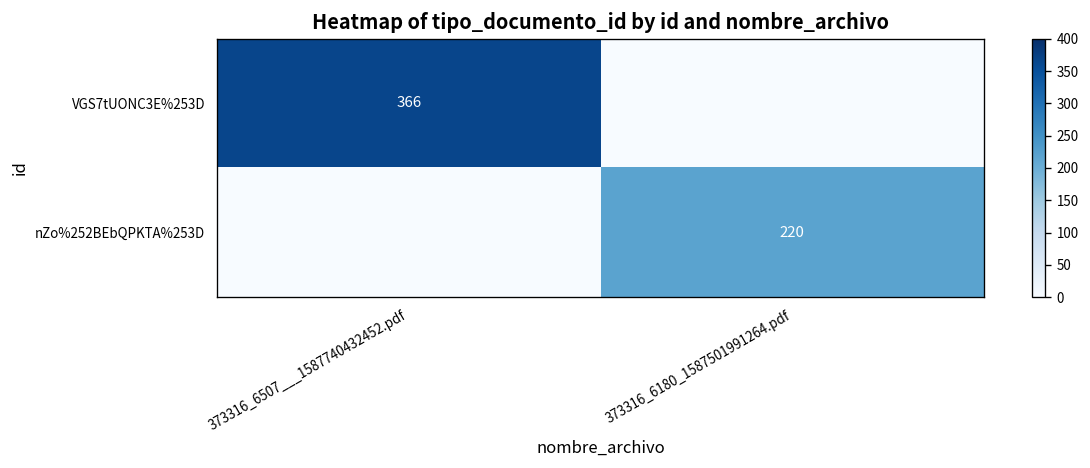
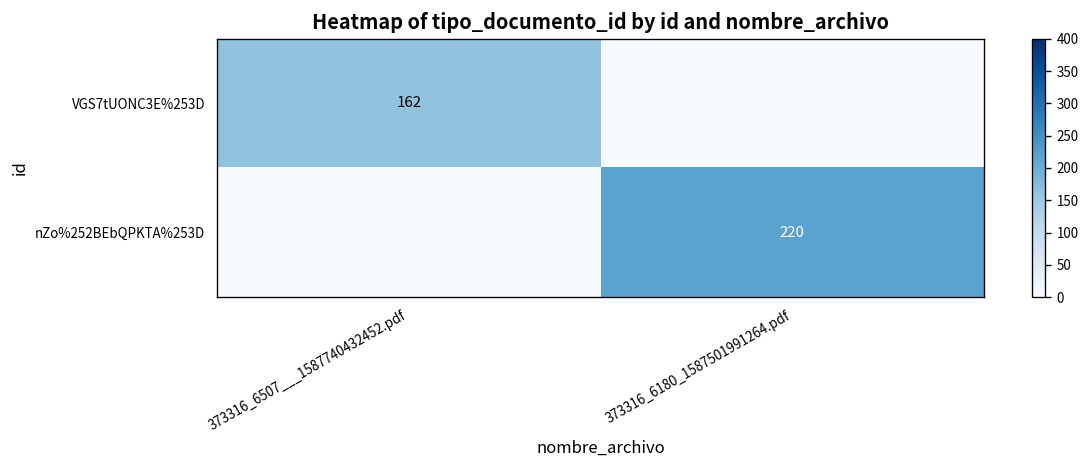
  {
    "VGS7tUONC3E%253D": {
-     "373316_6507___1587740432452.pdf": 366
+     "373316_6507___1587740432452.pdf": 162
    },
    "nZo%252BEbQPKTA%253D": {
      "373316_6180_1587501991264.pdf": 220
    }
  }
